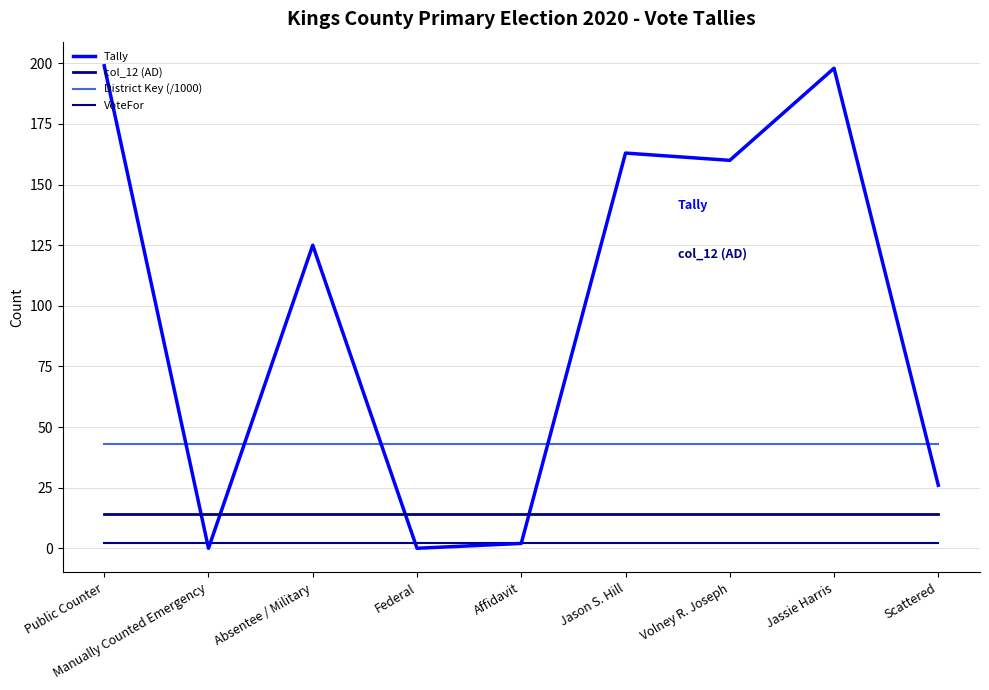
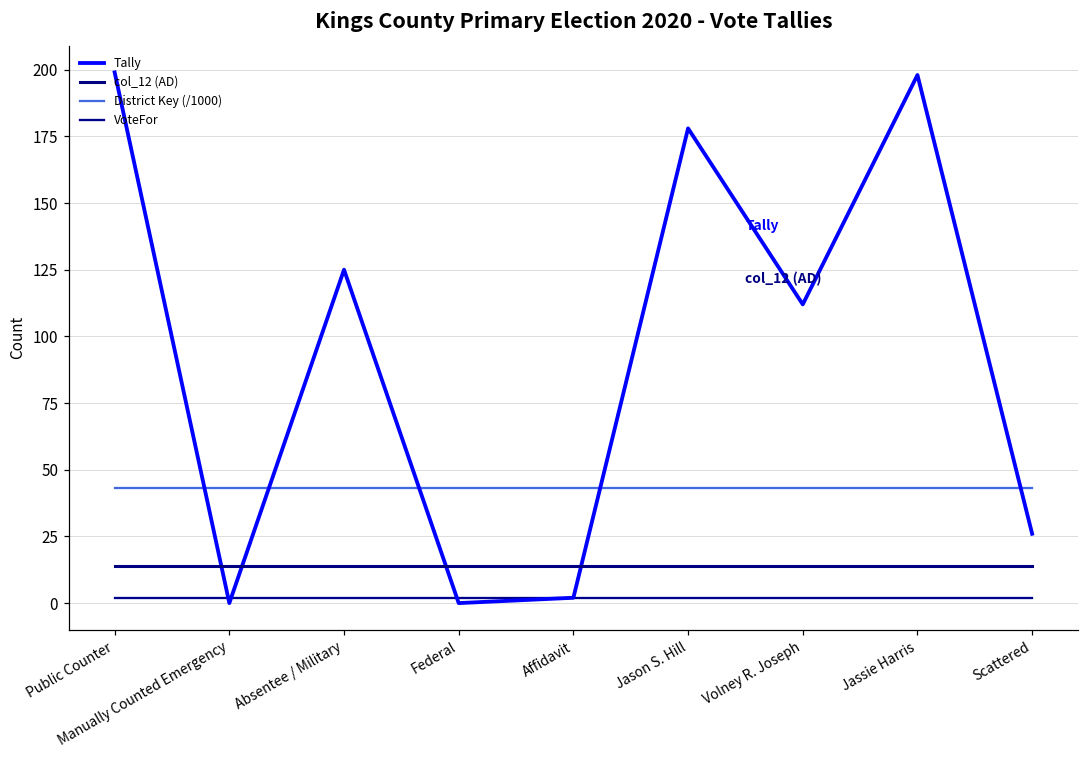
  {
    "Tally": {
      "Public Counter": 199,
      "Manually Counted Emergency": 0,
      "Absentee / Military": 125,
      "Federal": 0,
-     "Jason S. Hill": 163,
-     "Volney R. Joseph": 160,
+     "Jason S. Hill": 178,
+     "Volney R. Joseph": 112,
      "Jassie Harris": 198,
      "Scattered": 26
    },
    "District Key (/1000)": {
      "Public Counter": 43,
      "Manually Counted Emergency": 43,
      "Absentee / Military": 43,
      "Federal": 43,
      "Affidavit": 43,
      "Jason S. Hill": 43,
      "Volney R. Joseph": 43,
      "Jassie Harris": 43,
      "Scattered": 43
    }
  }
